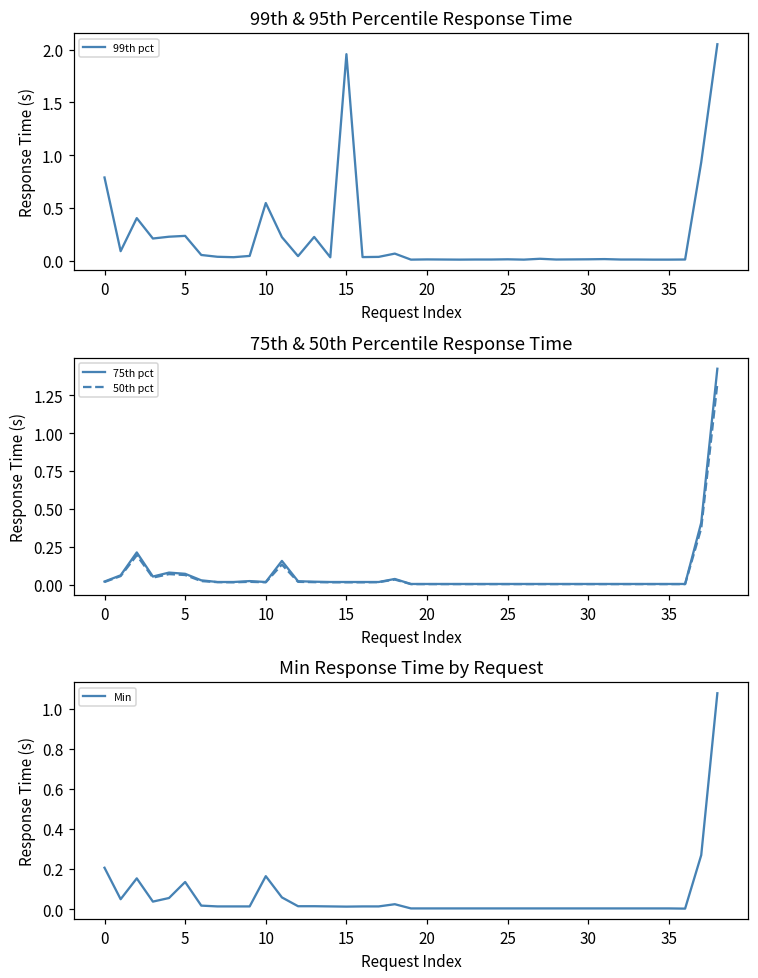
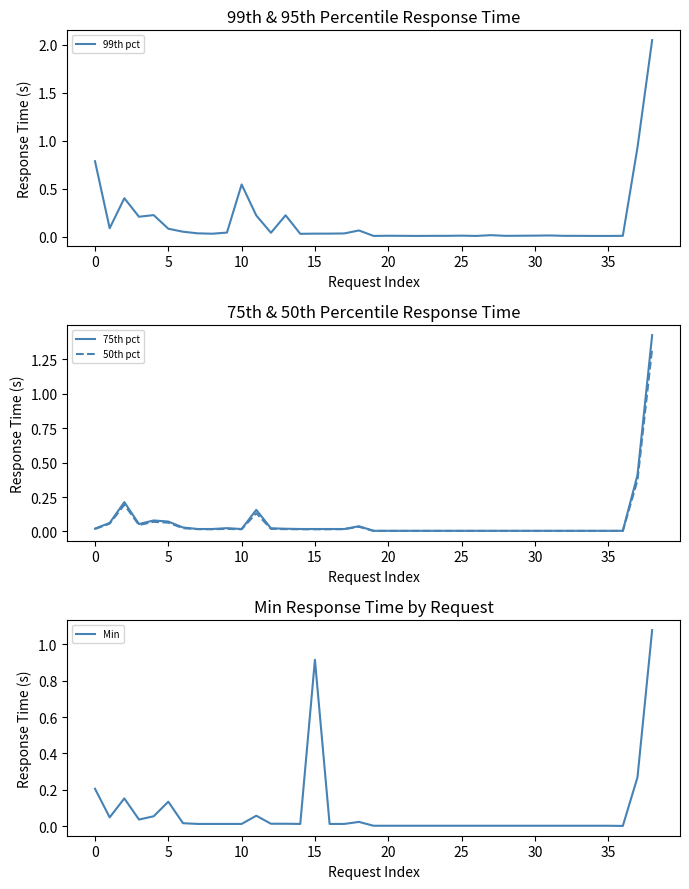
  {
    "99th & 95th Percentile Response Time": {
      "0": 0.8,
-     "5": 0.2,
+     "5": 0.1,
      "10": 0.5,
-     "15": 2.0,
+     "15": 0.0,
      "20": 0.0,
      "25": 0.0,
      "30": 0.0,
      "35": 0.0
    },
    "Min Response Time by Request": {
      "0": 0.21,
      "5": 0.14,
-     "10": 0.16,
-     "15": 0.01,
+     "10": 0.01,
+     "15": 0.91,
      "20": 0.00,
      "25": 0.00,
      "30": 0.00,
      "35": 0.00
    }
  }
